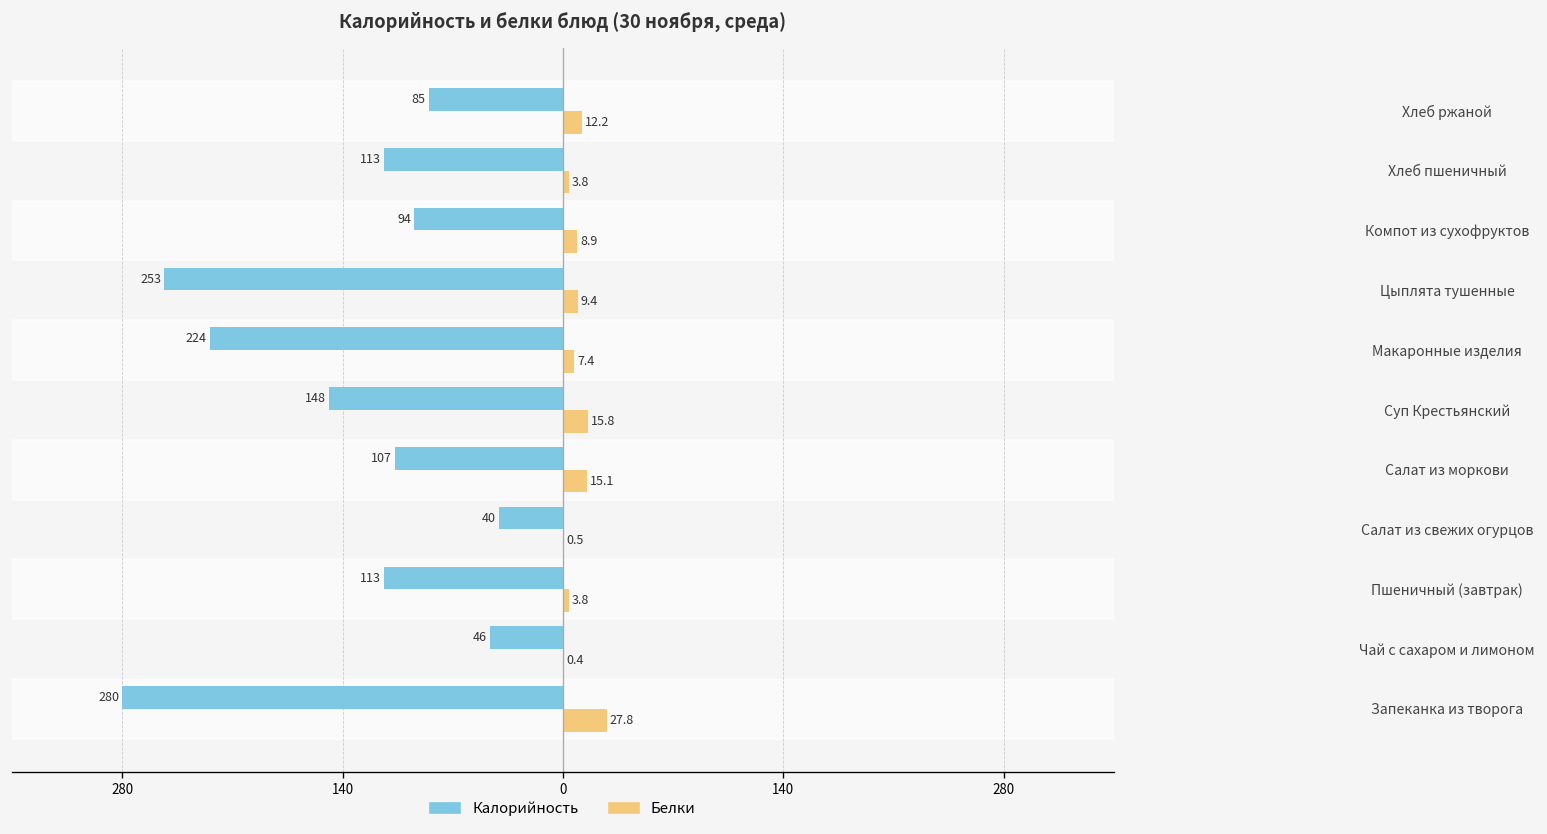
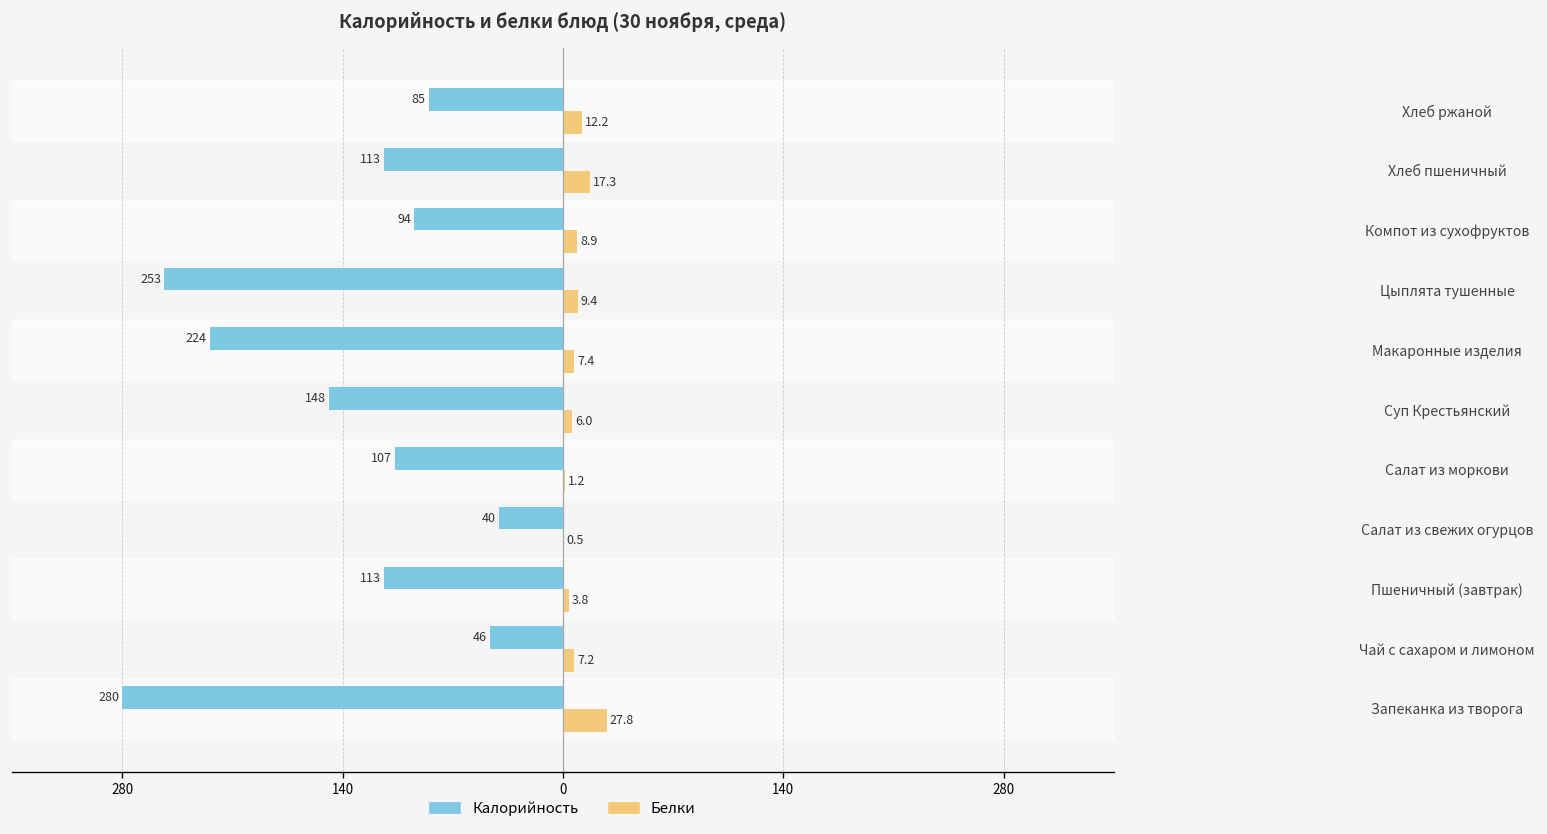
  {
    "Белки": {
      "Хлеб ржаной": 12.2,
-     "Хлеб пшеничный": 3.8,
+     "Хлеб пшеничный": 17.3,
      "Компот из сухофруктов": 8.9,
      "Цыплята тушенные": 9.4,
      "Макаронные изделия": 7.4,
-     "Суп Крестьянский": 15.8,
-     "Салат из моркови": 15.1,
+     "Суп Крестьянский": 6.0,
+     "Салат из моркови": 1.2,
      "Салат из свежих огурцов": 0.5,
      "Пшеничный (завтрак)": 3.8,
-     "Чай с сахаром и лимоном": 0.4,
+     "Чай с сахаром и лимоном": 7.2,
      "Запеканка из творога": 27.8
    }
  }
